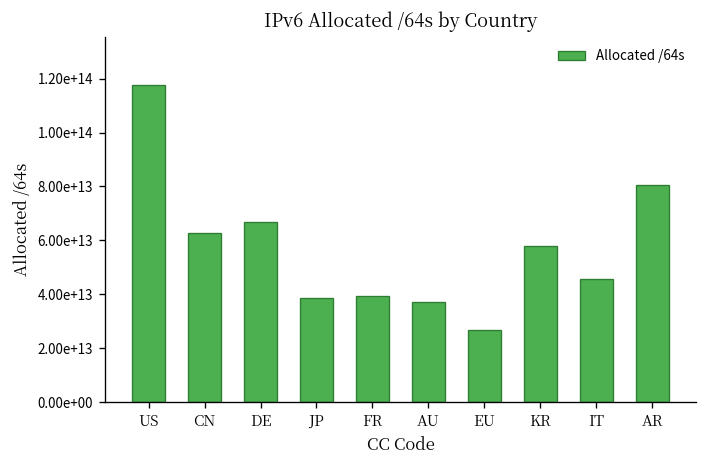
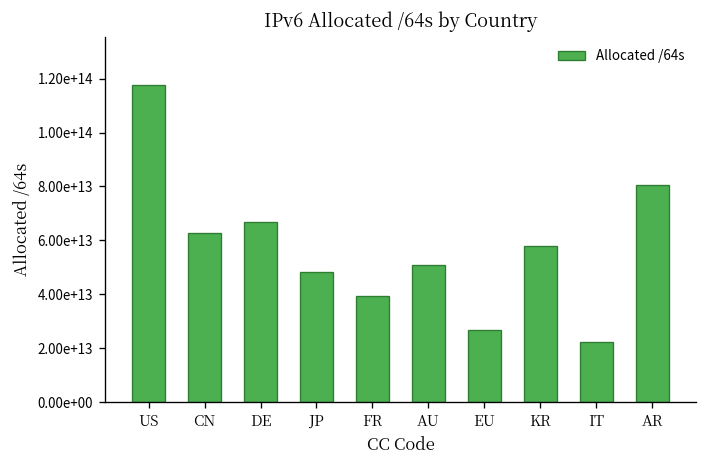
  {
    "US": 118000000000000,
    "CN": 63000000000000,
    "DE": 67000000000000,
-   "JP": 39000000000000,
+   "JP": 48000000000000,
    "FR": 39000000000000,
-   "AU": 37000000000000,
+   "AU": 51000000000000,
    "EU": 27000000000000,
    "KR": 58000000000000,
-   "IT": 46000000000000,
+   "IT": 22000000000000,
    "AR": 80000000000000
  }
